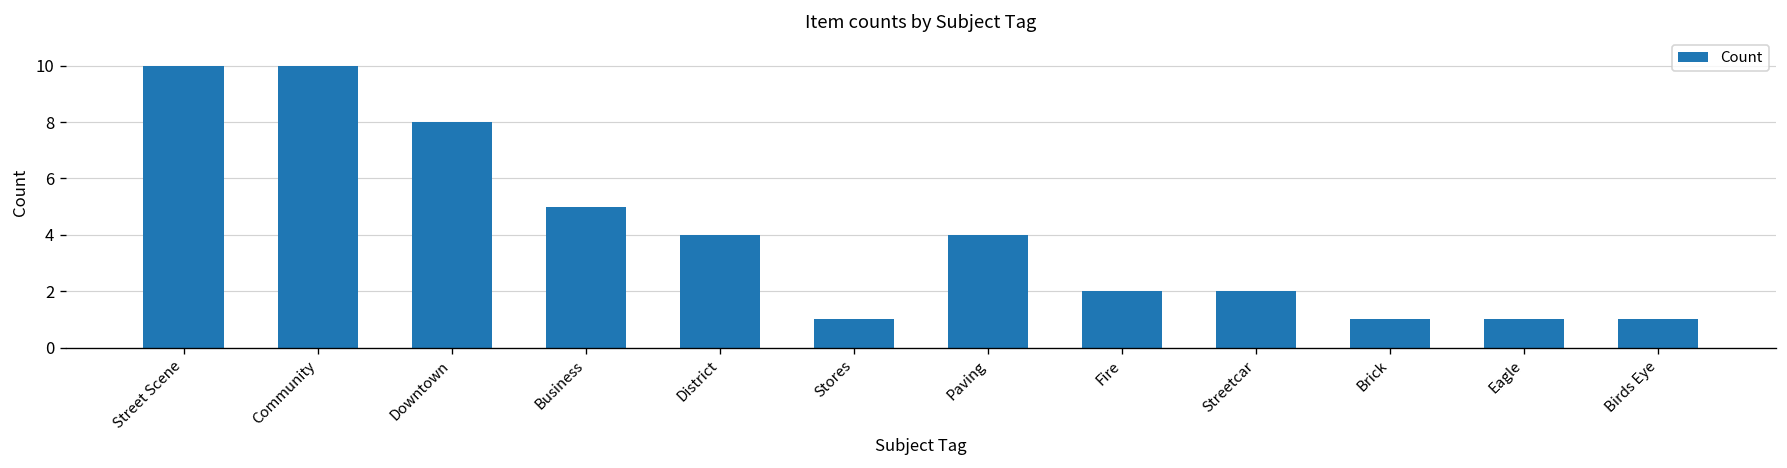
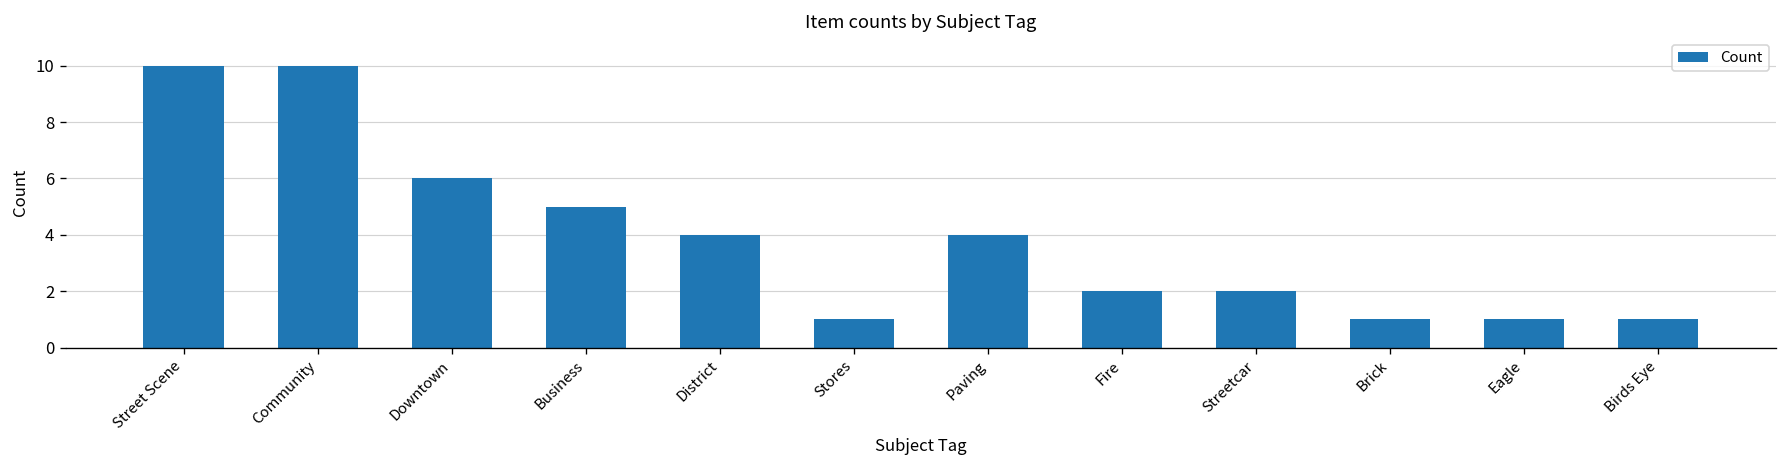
  {
    "Street Scene": 10,
    "Community": 10,
-   "Downtown": 8,
+   "Downtown": 6,
    "Business": 5,
    "District": 4,
    "Stores": 1,
    "Paving": 4,
    "Fire": 2,
    "Streetcar": 2,
    "Brick": 1,
    "Eagle": 1,
    "Birds Eye": 1
  }
